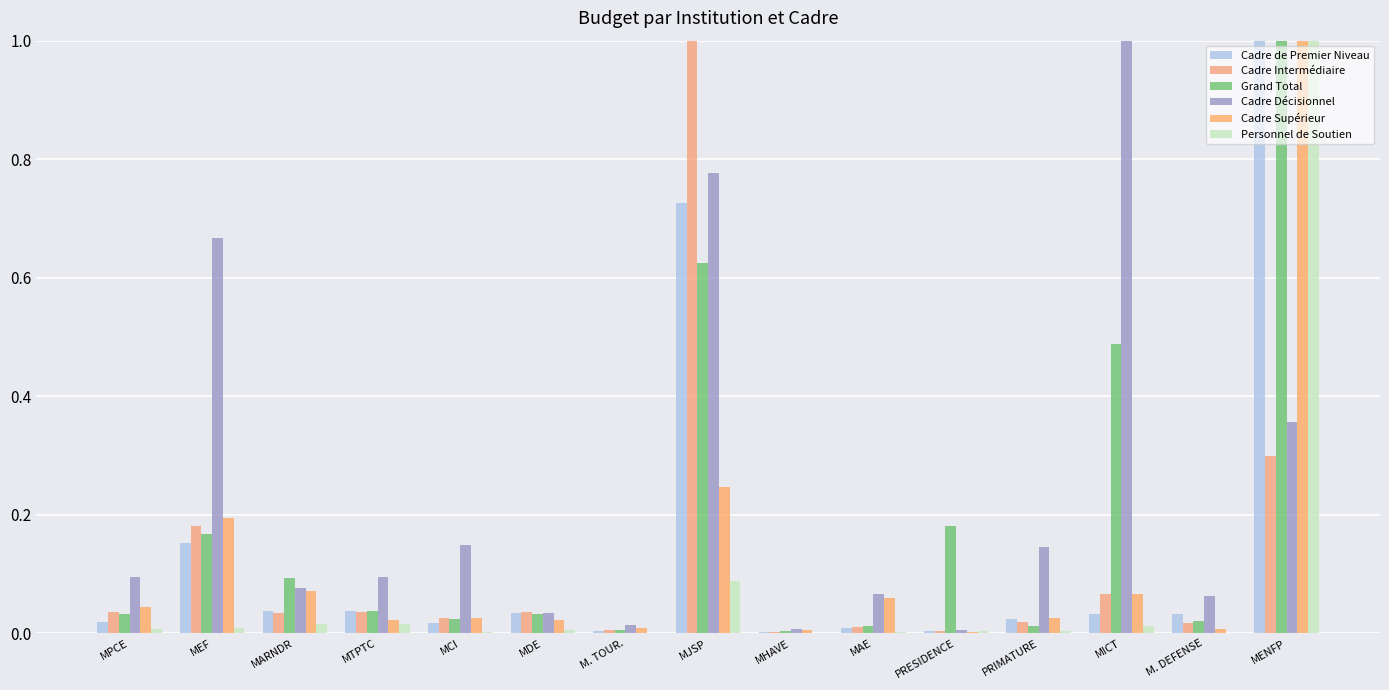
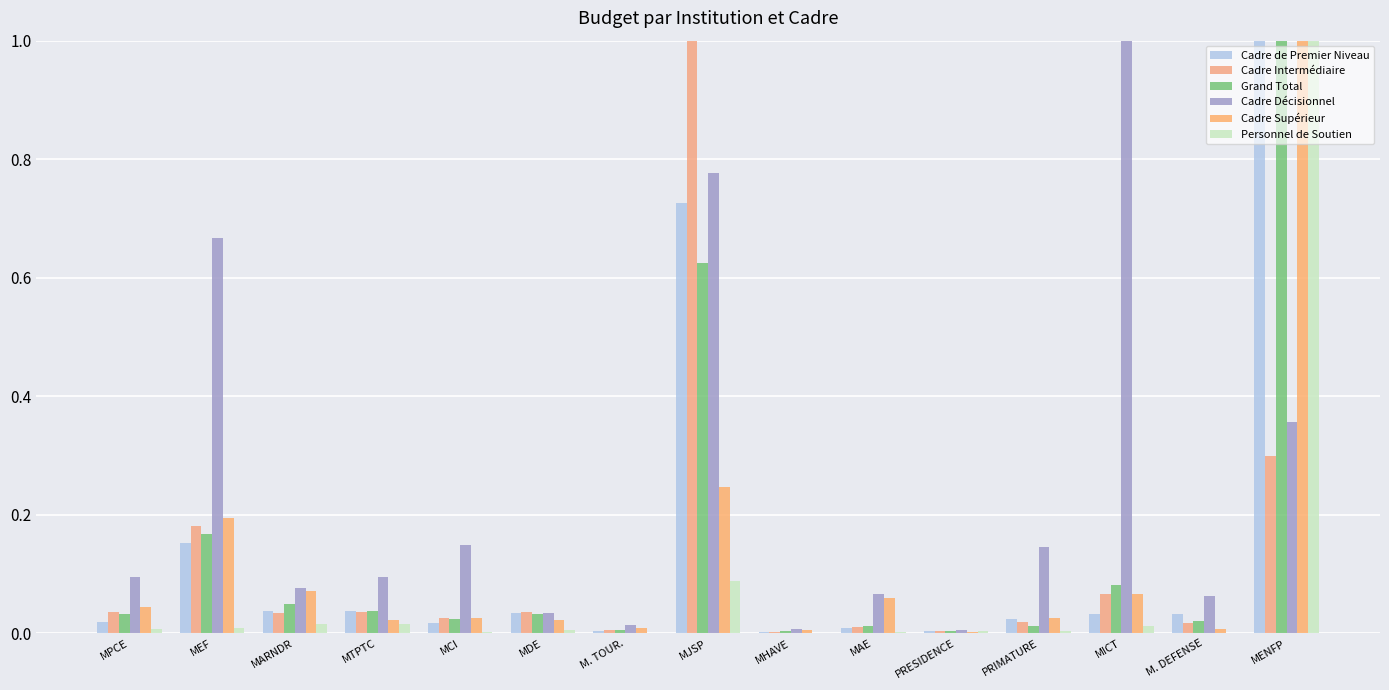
  {
    "Grand Total": {
      "MPCE": 0.03,
      "MEF": 0.17,
-     "MARNDR": 0.09,
+     "MARNDR": 0.05,
      "MTPTC": 0.04,
      "MCI": 0.03,
      "MDE": 0.03,
      "M. TOUR.": 0.01,
      "MJSP": 0.63,
      "MAE": 0.01,
-     "PRESIDENCE": 0.18,
+     "PRESIDENCE": 0.00,
      "PRIMATURE": 0.01,
-     "MICT": 0.49,
+     "MICT": 0.08,
      "M. DEFENSE": 0.02,
      "MENFP": 1.00
    }
  }
